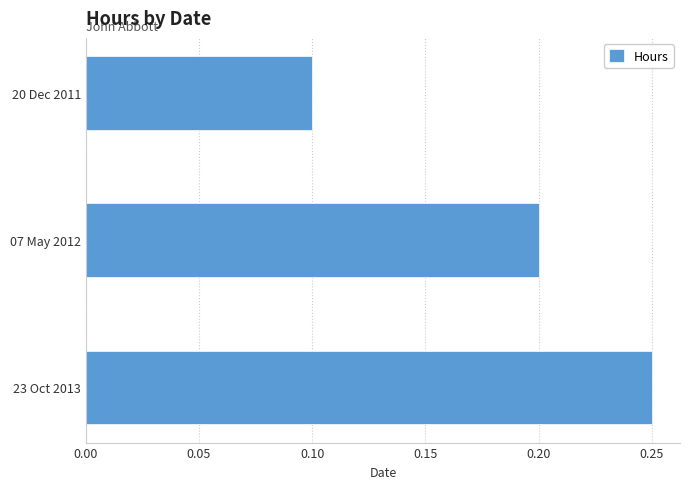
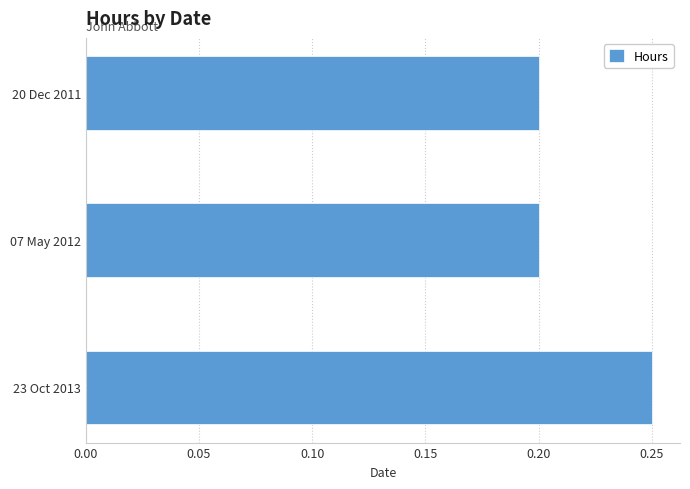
  {
-   "20 Dec 2011": 0.1,
+   "20 Dec 2011": 0.2,
    "07 May 2012": 0.2,
    "23 Oct 2013": 0.250
  }
